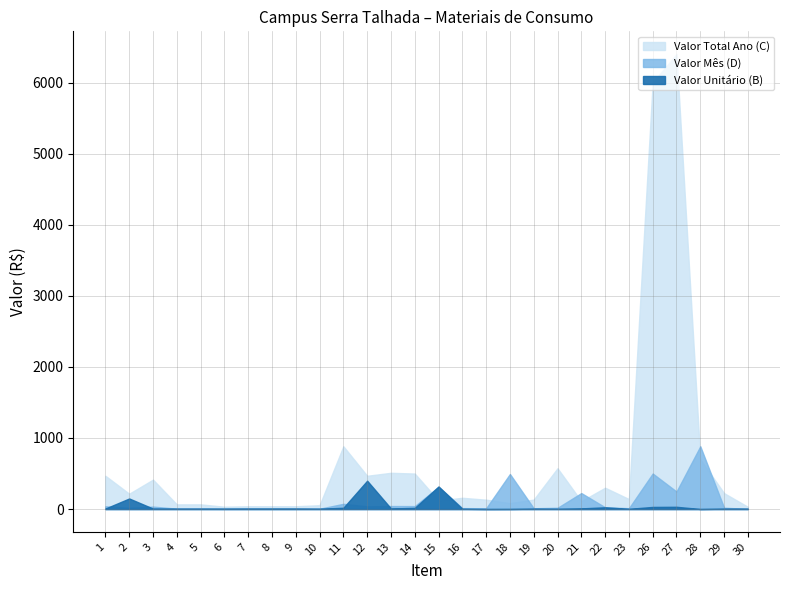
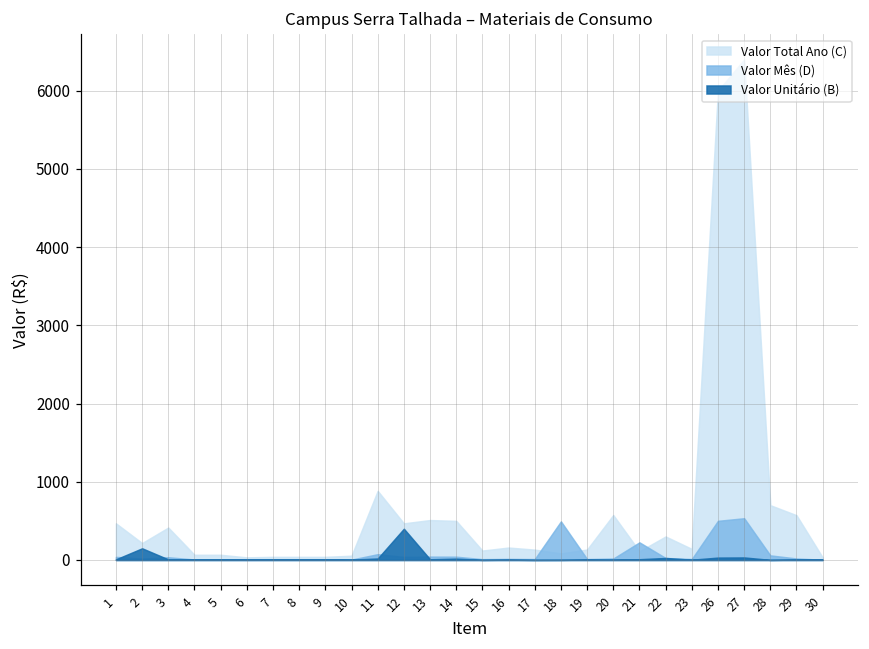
  {
    "Valor Total Ano (C)": {
      "1": 500,
      "2": 200,
      "3": 400,
      "4": 100,
      "5": 100,
      "10": 100,
      "11": 900,
      "12": 500,
      "13": 500,
      "14": 500,
      "15": 100,
      "16": 200,
      "17": 100,
      "18": 100,
      "19": 100,
      "20": 600,
      "21": 100,
      "22": 300,
      "23": 100,
      "28": 700,
-     "29": 200
+     "29": 600
    },
    "Valor Mês (D)": {
      "11": 100,
      "12": 0,
-     "15": 300,
+     "15": 0,
      "18": 500,
      "21": 200,
      "26": 500,
-     "27": 200,
-     "28": 900
+     "27": 500,
+     "28": 100
    },
    "Valor Unitário (B)": {
      "2": 100,
      "12": 400,
-     "15": 300
+     "15": 0
    }
  }
